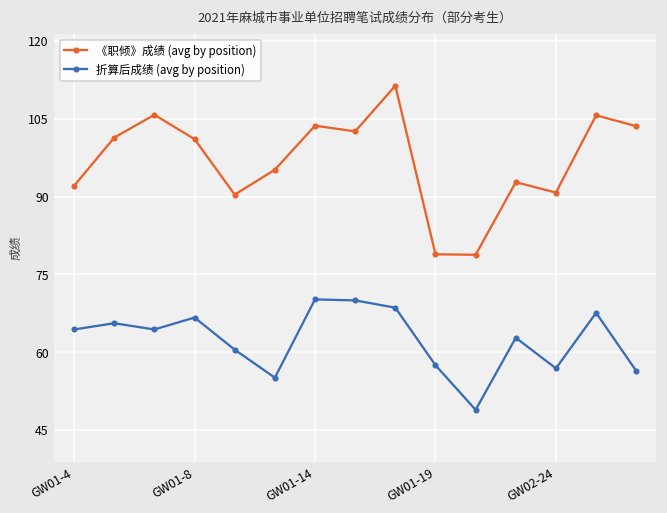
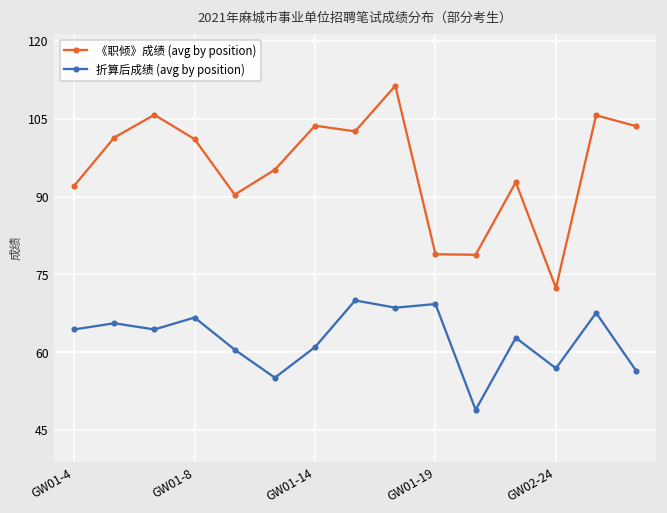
  {
    "《职倾》成绩 (avg by position)": {
      "GW01-4": 92,
      "GW01-8": 101,
      "GW01-14": 104,
      "GW01-19": 79,
-     "GW02-24": 91
+     "GW02-24": 72
    },
    "折算后成绩 (avg by position)": {
      "GW01-4": 64,
      "GW01-8": 67,
-     "GW01-14": 70,
-     "GW01-19": 58,
+     "GW01-14": 61,
+     "GW01-19": 69,
      "GW02-24": 57
    }
  }
